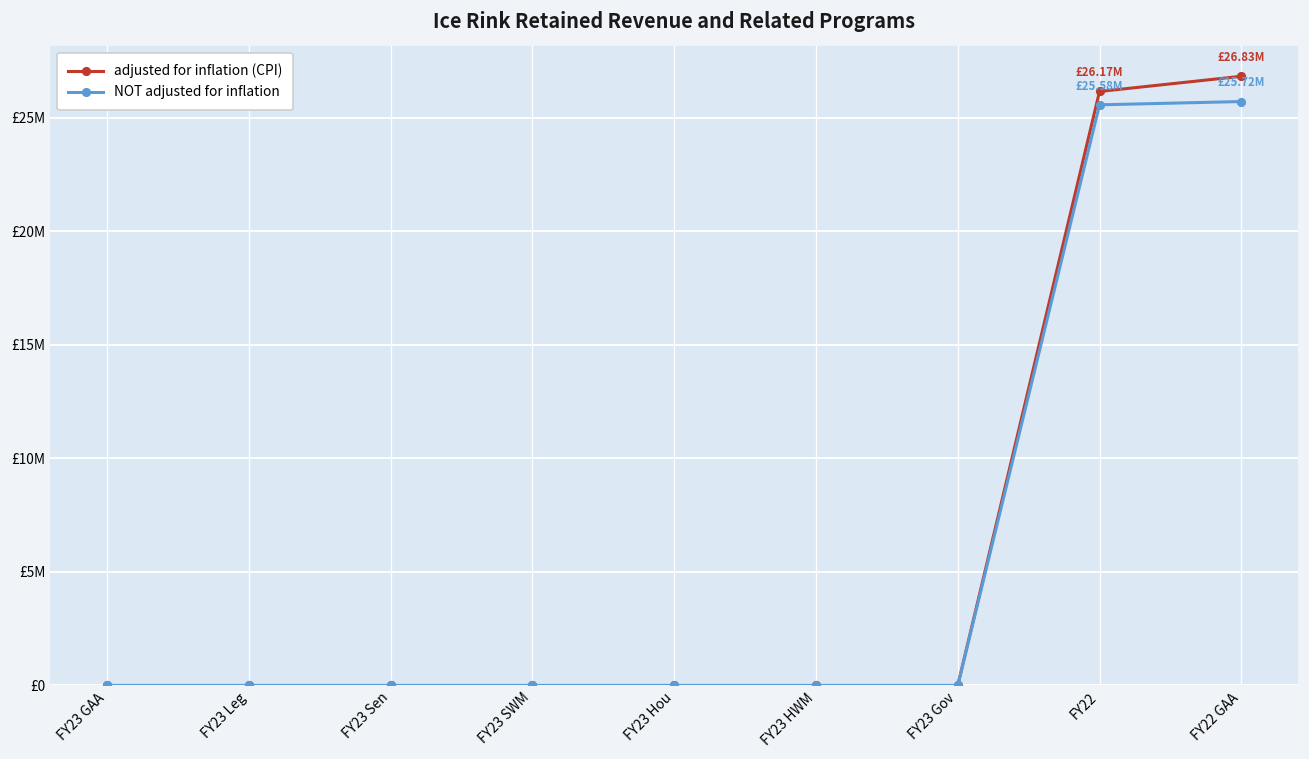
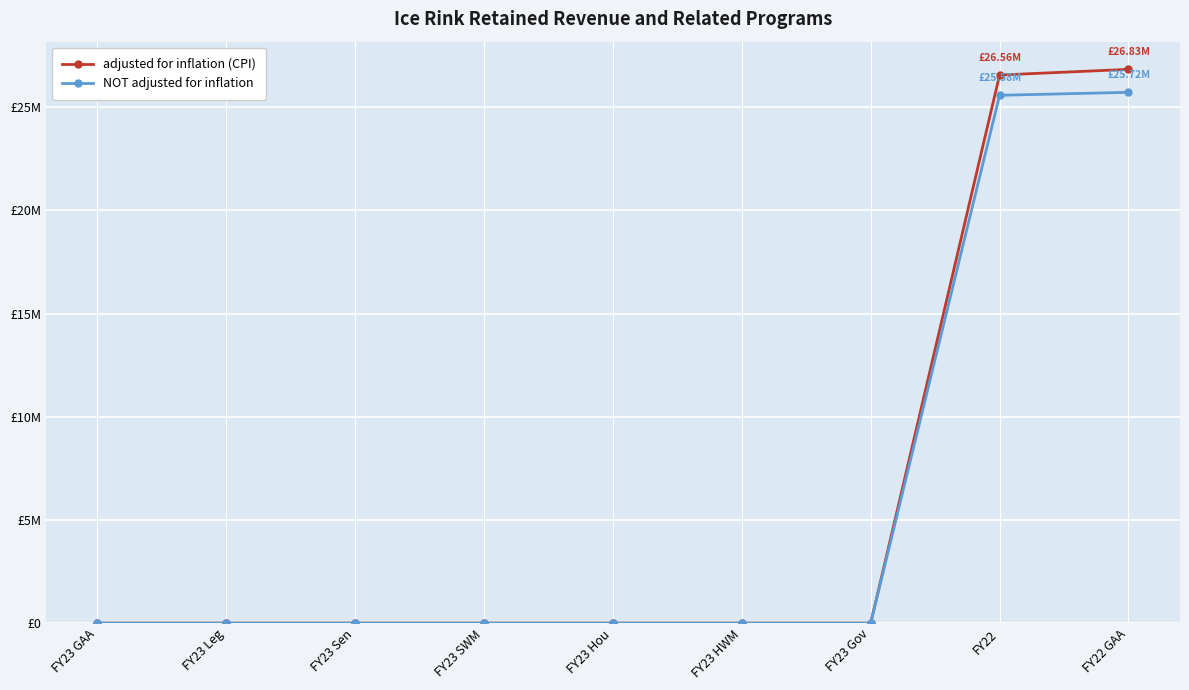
  {
    "adjusted for inflation (CPI)": {
-     "FY22": "£26.17M",
+     "FY22": "£26.56M",
      "FY22 GAA": "£26.83M"
    }
  }
